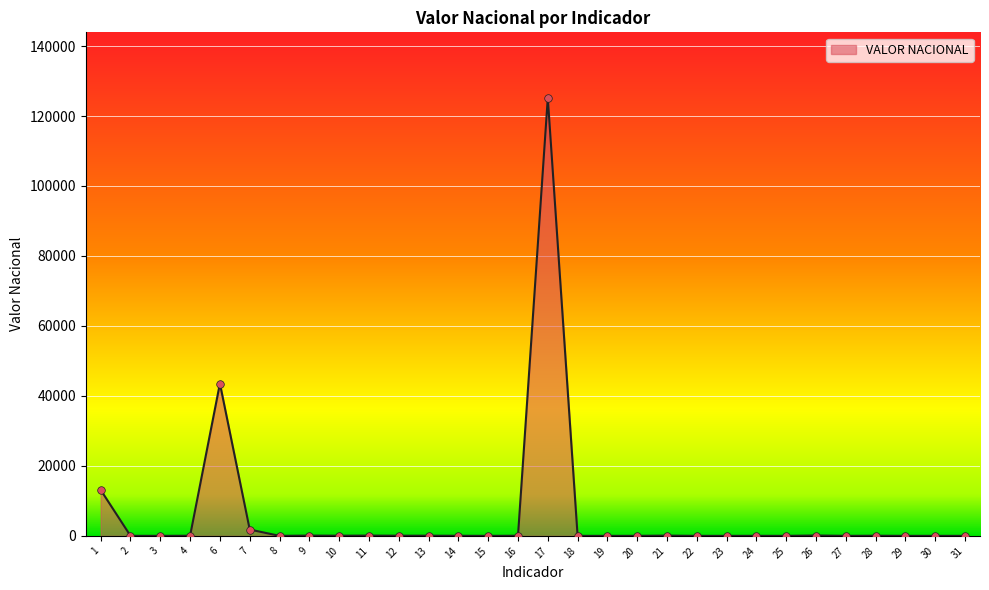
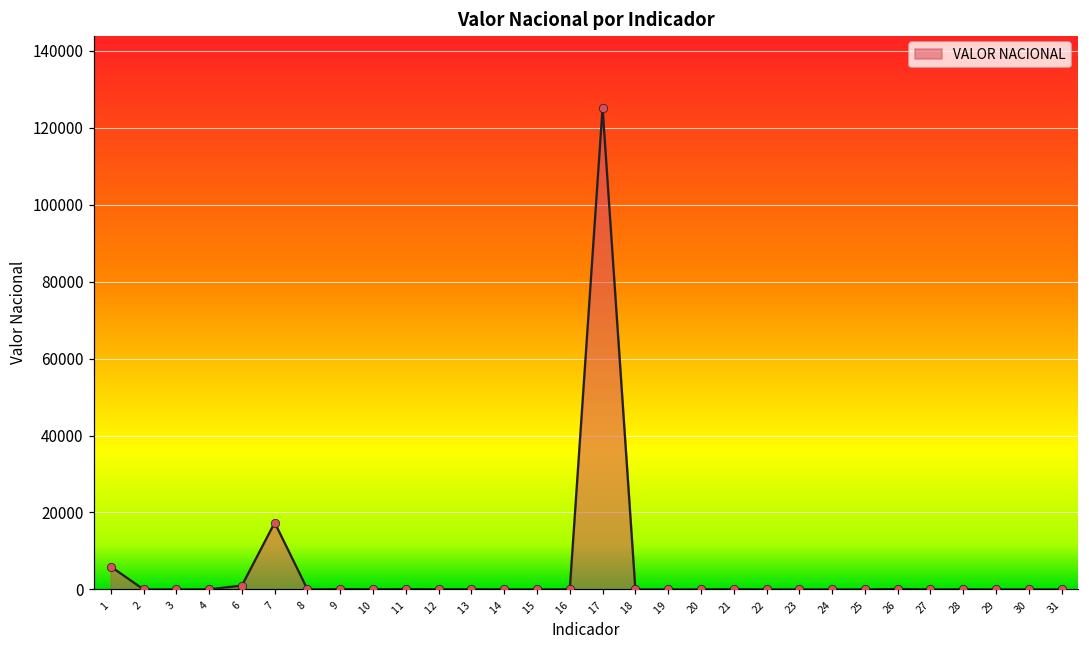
  {
-   "1": 13000,
+   "1": 6000,
    "2": 0,
    "3": 0,
    "4": 0,
-   "6": 44000,
-   "7": 2000,
+   "6": 1000,
+   "7": 17000,
    "8": 0,
    "9": 0,
    "10": 0,
    "11": 0,
    "12": 0,
    "13": 0,
    "14": 0,
    "15": 0,
    "16": 0,
    "17": 125000,
    "18": 0,
    "19": 0,
    "20": 0,
    "21": 0,
    "22": 0,
    "23": 0,
    "24": 0,
    "25": 0,
    "26": 0,
    "27": 0,
    "28": 0,
    "29": 0,
    "30": 0,
    "31": 0
  }
